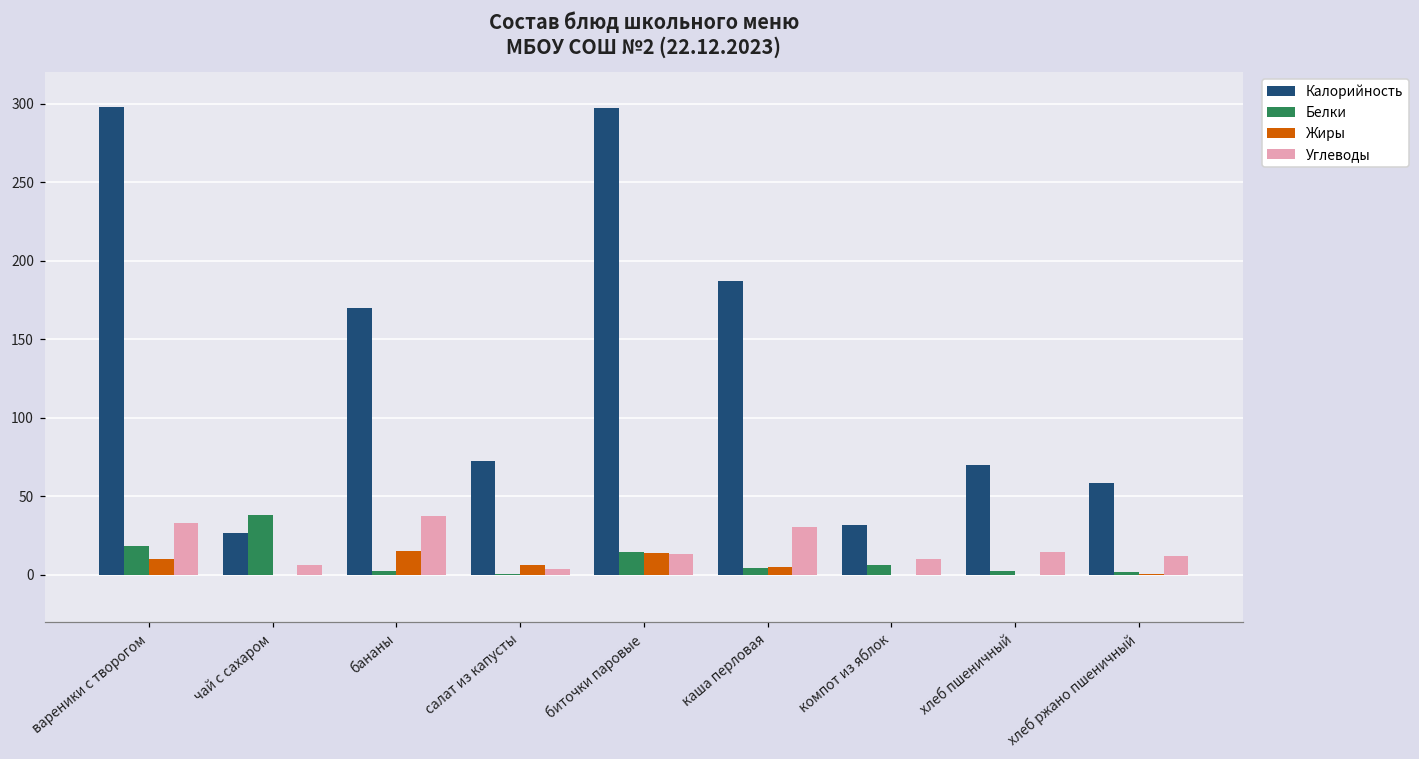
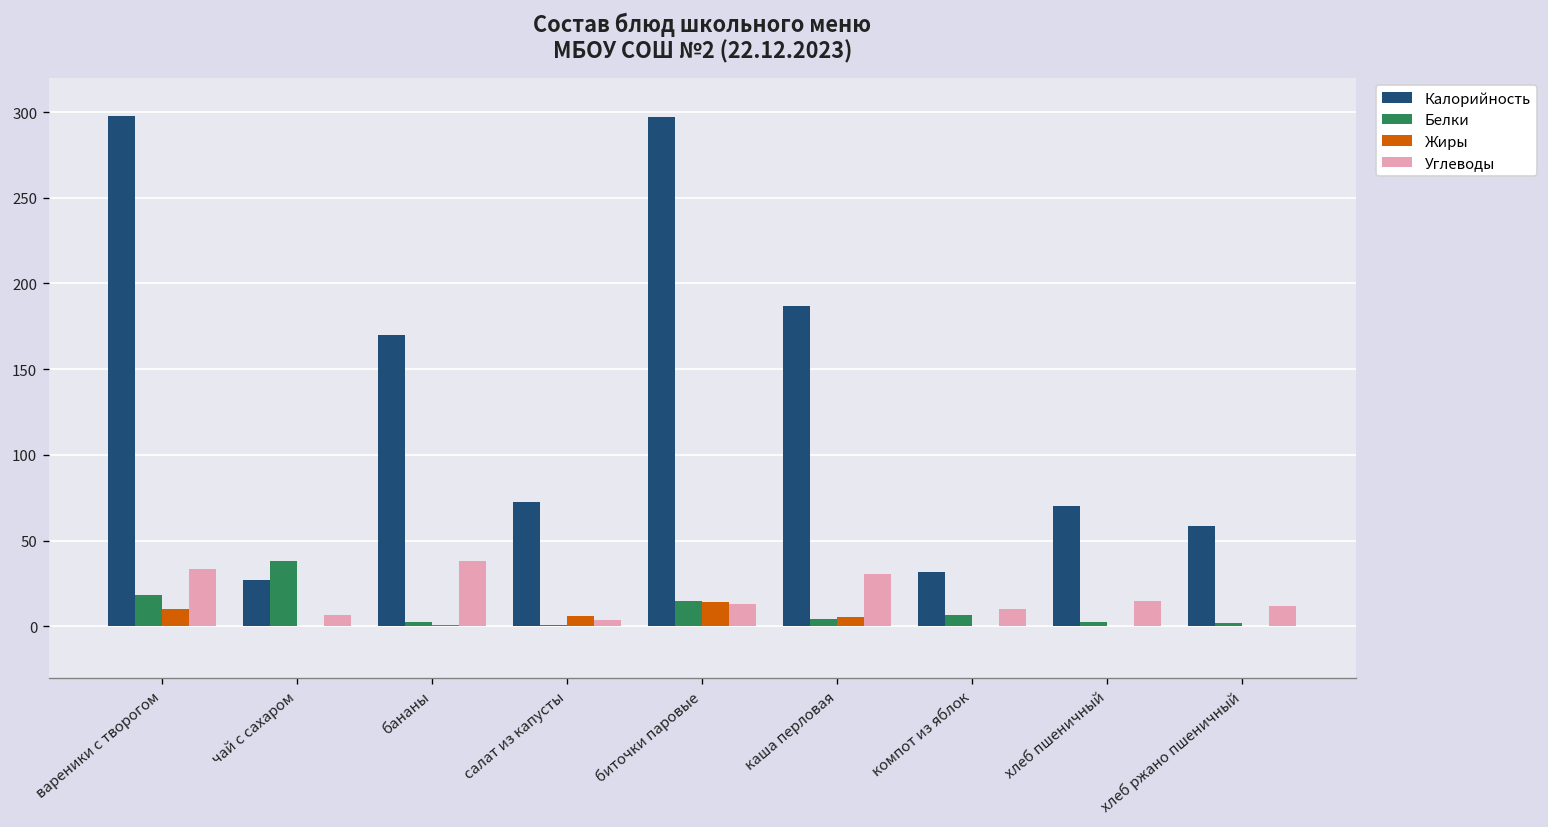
  {
    "Калорийность": {
      "вареники с творогом": 298,
      "чай с сахаром": 27,
      "бананы": 170,
      "салат из капусты": 73,
      "биточки паровые": 297,
      "каша перловая": 187,
      "компот из яблок": 32,
      "хлеб пшеничный": 70,
      "хлеб ржано пшеничный": 59
    },
    "Белки": {
      "вареники с творогом": 18,
      "чай с сахаром": 38,
      "бананы": 3,
      "биточки паровые": 15,
      "каша перловая": 4,
      "компот из яблок": 7,
      "хлеб пшеничный": 2,
      "хлеб ржано пшеничный": 2
    },
    "Жиры": {
      "вареники с творогом": 10,
      "чай с сахаром": 0,
-     "бананы": 16,
+     "бананы": 1,
      "салат из капусты": 6,
      "биточки паровые": 14,
      "каша перловая": 5
    },
    "Углеводы": {
      "вареники с творогом": 33,
      "чай с сахаром": 6,
      "бананы": 38,
      "салат из капусты": 4,
      "биточки паровые": 13,
      "каша перловая": 31,
      "компот из яблок": 10,
      "хлеб пшеничный": 15,
      "хлеб ржано пшеничный": 12
    }
  }
